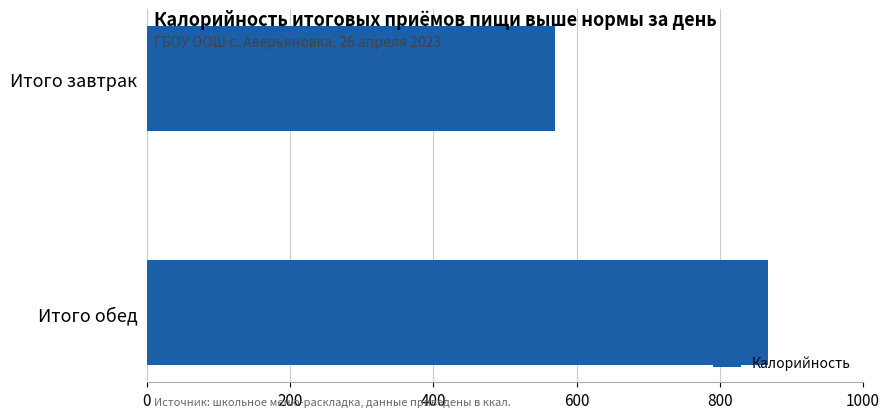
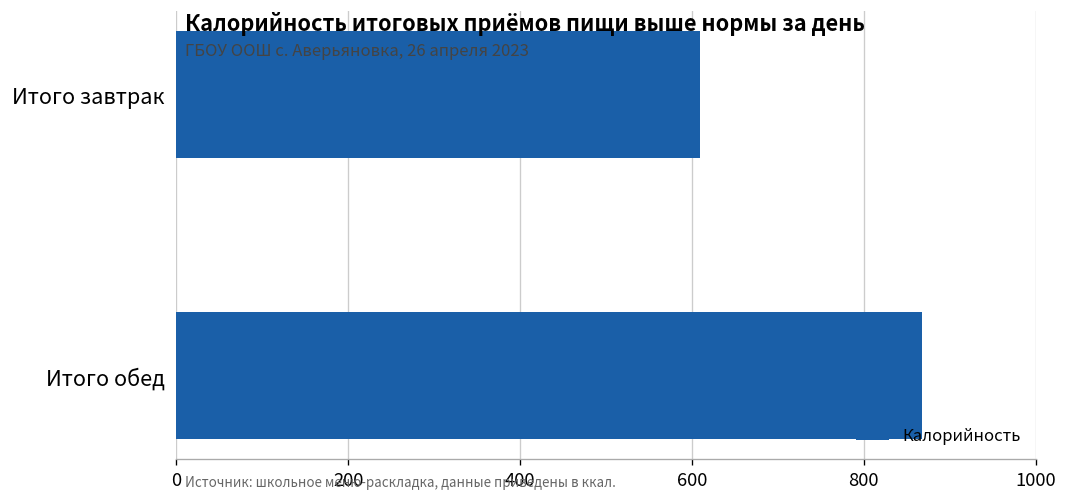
  {
-   "Итого завтрак": 570,
+   "Итого завтрак": 610,
    "Итого обед": 870
  }
